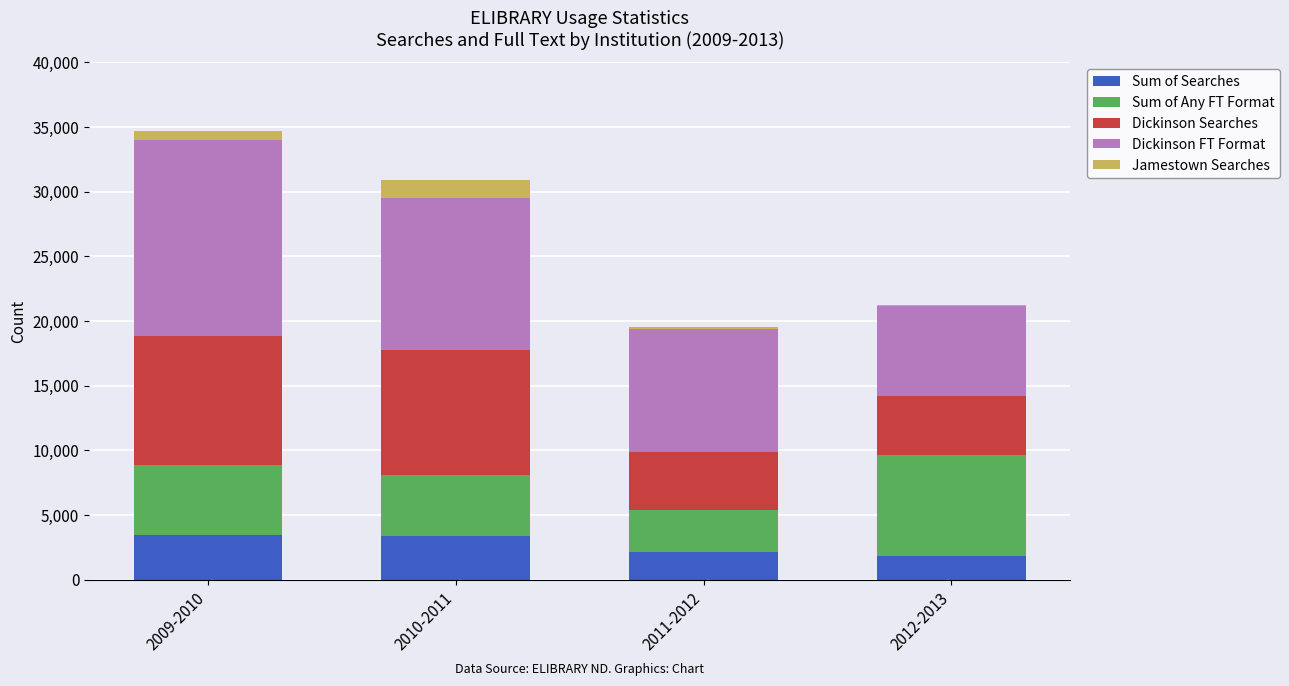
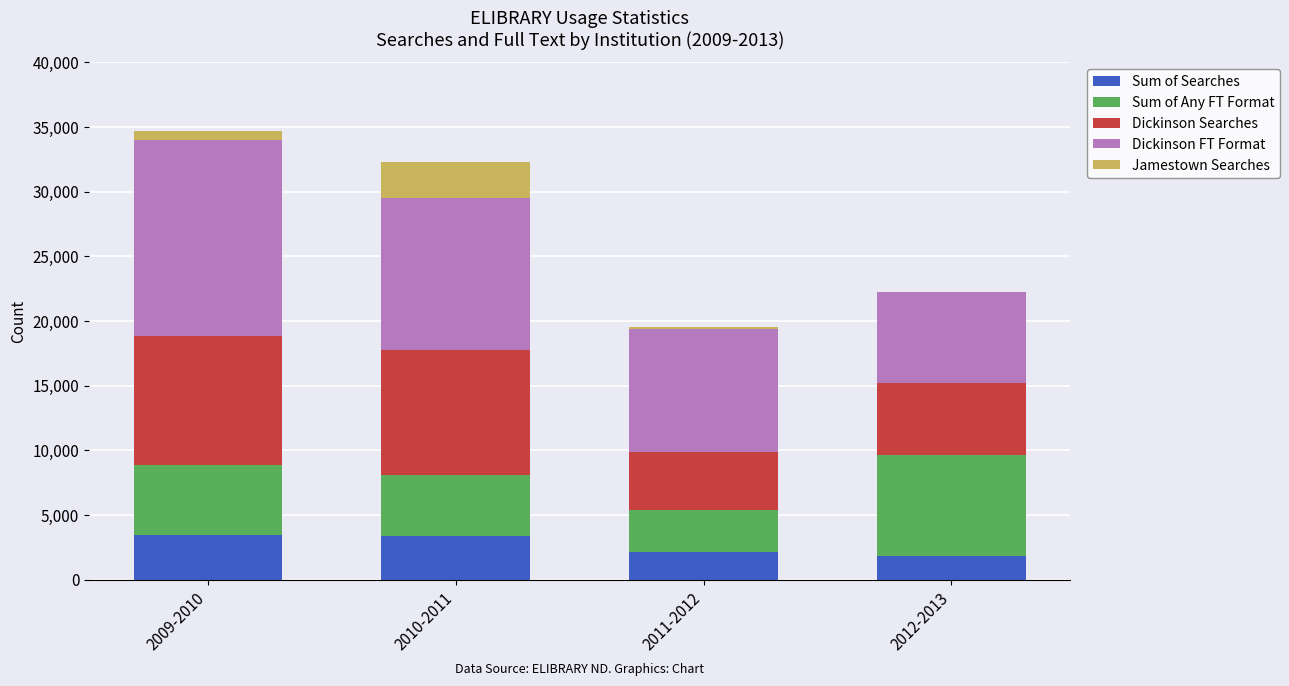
  {
    "Sum of Searches": {
      "2009-2010": "3,500",
      "2010-2011": "3,400",
      "2011-2012": "2,200",
      "2012-2013": "1,800"
    },
    "Sum of Any FT Format": {
      "2009-2010": "5,400",
      "2010-2011": "4,700",
      "2011-2012": "3,200",
      "2012-2013": "7,800"
    },
    "Dickinson Searches": {
      "2009-2010": "9,900",
      "2010-2011": "9,600",
      "2011-2012": "4,500",
-     "2012-2013": "4,600"
+     "2012-2013": "5,600"
    },
    "Dickinson FT Format": {
      "2009-2010": "15,100",
      "2010-2011": "11,800",
      "2011-2012": "9,500",
      "2012-2013": "7,000"
    },
    "Jamestown Searches": {
      "2009-2010": "700",
-     "2010-2011": "1,400"
+     "2010-2011": "2,700"
    }
  }
